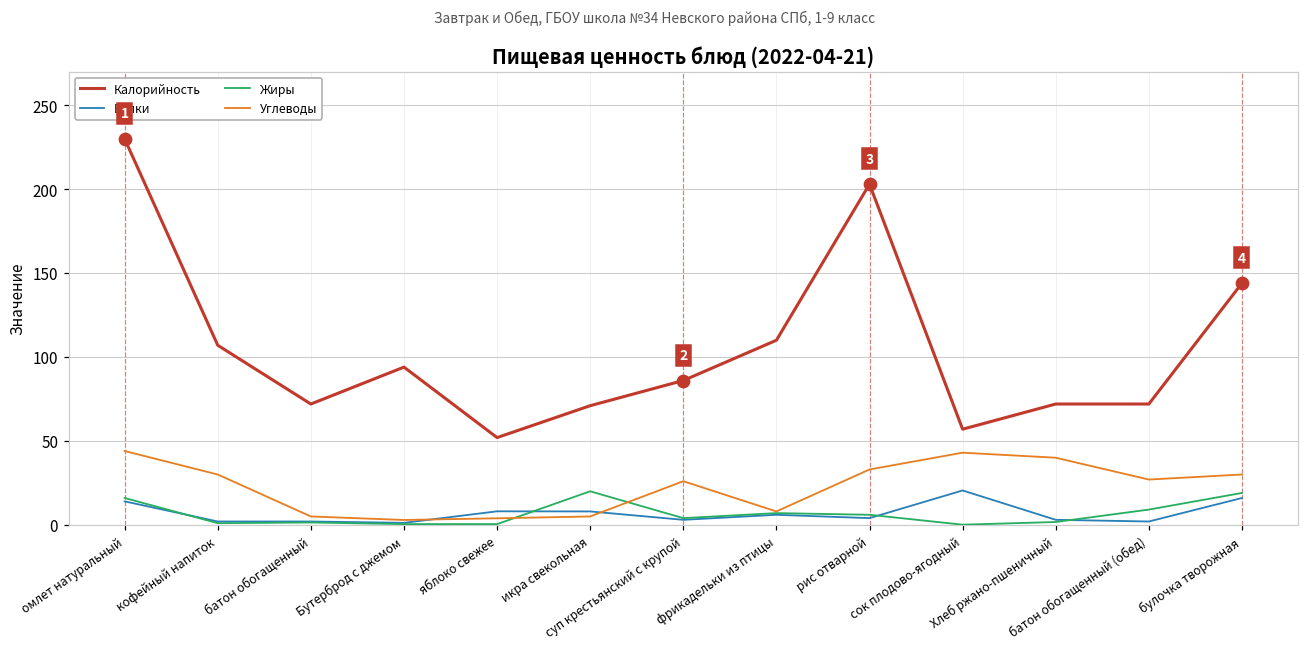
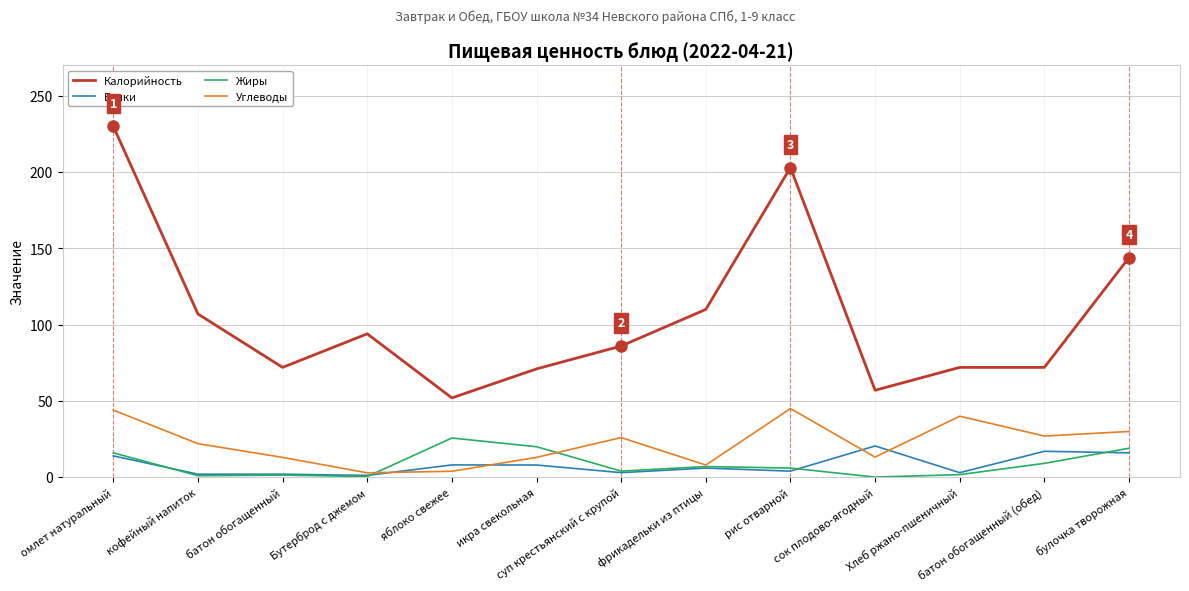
  {
    "Белки": {
      "омлет натуральный": 14,
      "яблоко свежее": 8,
      "икра свекольная": 8,
      "рис отварной": 4,
      "сок плодово-ягодный": 21,
-     "батон обогащенный (обед)": 2,
+     "батон обогащенный (обед)": 17,
      "булочка творожная": 16
    },
    "Жиры": {
      "омлет натуральный": 16,
-     "яблоко свежее": 0,
+     "яблоко свежее": 26,
      "икра свекольная": 20,
      "рис отварной": 6,
      "сок плодово-ягодный": 0,
      "батон обогащенный (обед)": 9,
      "булочка творожная": 19
    },
    "Углеводы": {
      "омлет натуральный": 44,
-     "кофейный напиток": 30,
-     "батон обогащенный": 5,
+     "кофейный напиток": 22,
+     "батон обогащенный": 13,
      "Бутерброд с джемом": 3,
      "яблоко свежее": 4,
-     "икра свекольная": 5,
+     "икра свекольная": 13,
      "суп крестьянский с крупой": 26,
-     "рис отварной": 33,
-     "сок плодово-ягодный": 43,
+     "рис отварной": 45,
+     "сок плодово-ягодный": 13,
      "Хлеб ржано-пшеничный": 40,
      "батон обогащенный (обед)": 27,
      "булочка творожная": 30
    }
  }
